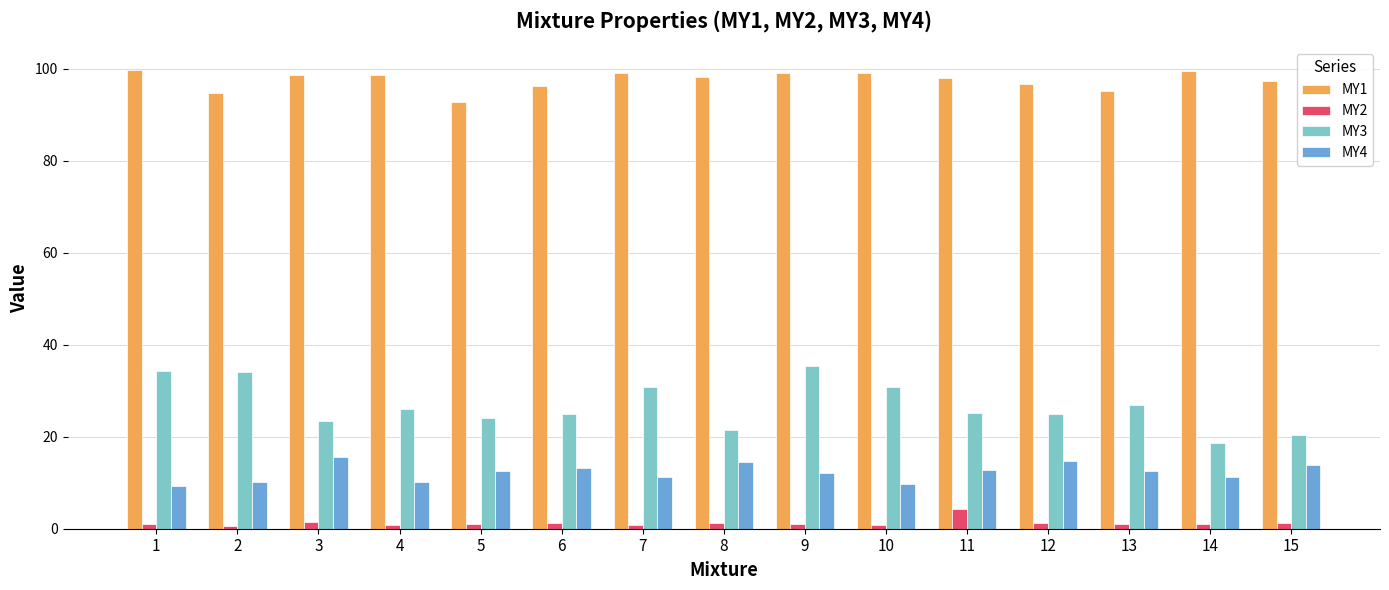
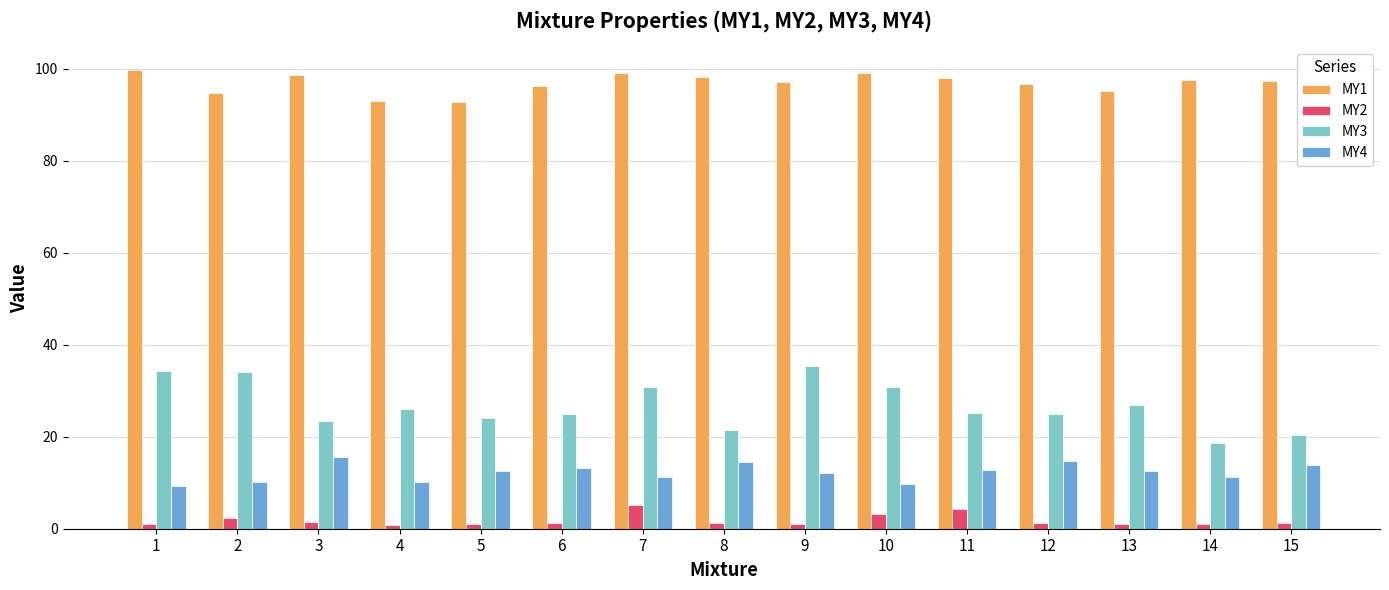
  {
    "MY1": {
      "1": 100,
      "2": 95,
      "3": 99,
-     "4": 99,
+     "4": 93,
      "5": 93,
      "6": 96,
      "7": 99,
      "8": 98,
-     "9": 99,
+     "9": 97,
      "10": 99,
      "11": 98,
      "12": 97,
      "13": 95,
-     "14": 99,
+     "14": 98,
      "15": 97
    },
    "MY2": {
      "1": 1,
-     "2": 1,
+     "2": 2,
      "3": 1,
      "4": 1,
      "5": 1,
      "6": 1,
-     "7": 1,
+     "7": 5,
      "8": 1,
      "9": 1,
-     "10": 1,
+     "10": 3,
      "11": 4,
      "12": 1,
      "13": 1,
      "14": 1,
      "15": 1
    }
  }
